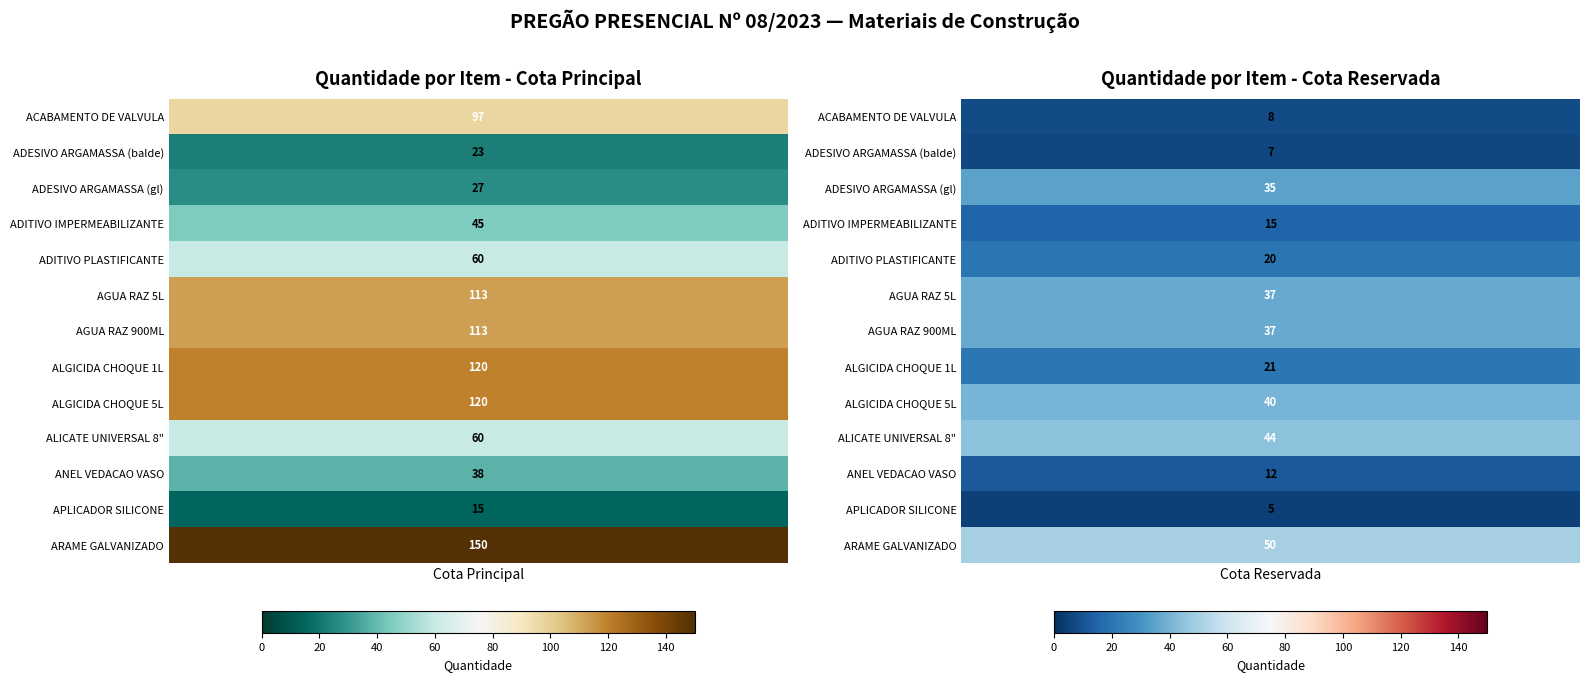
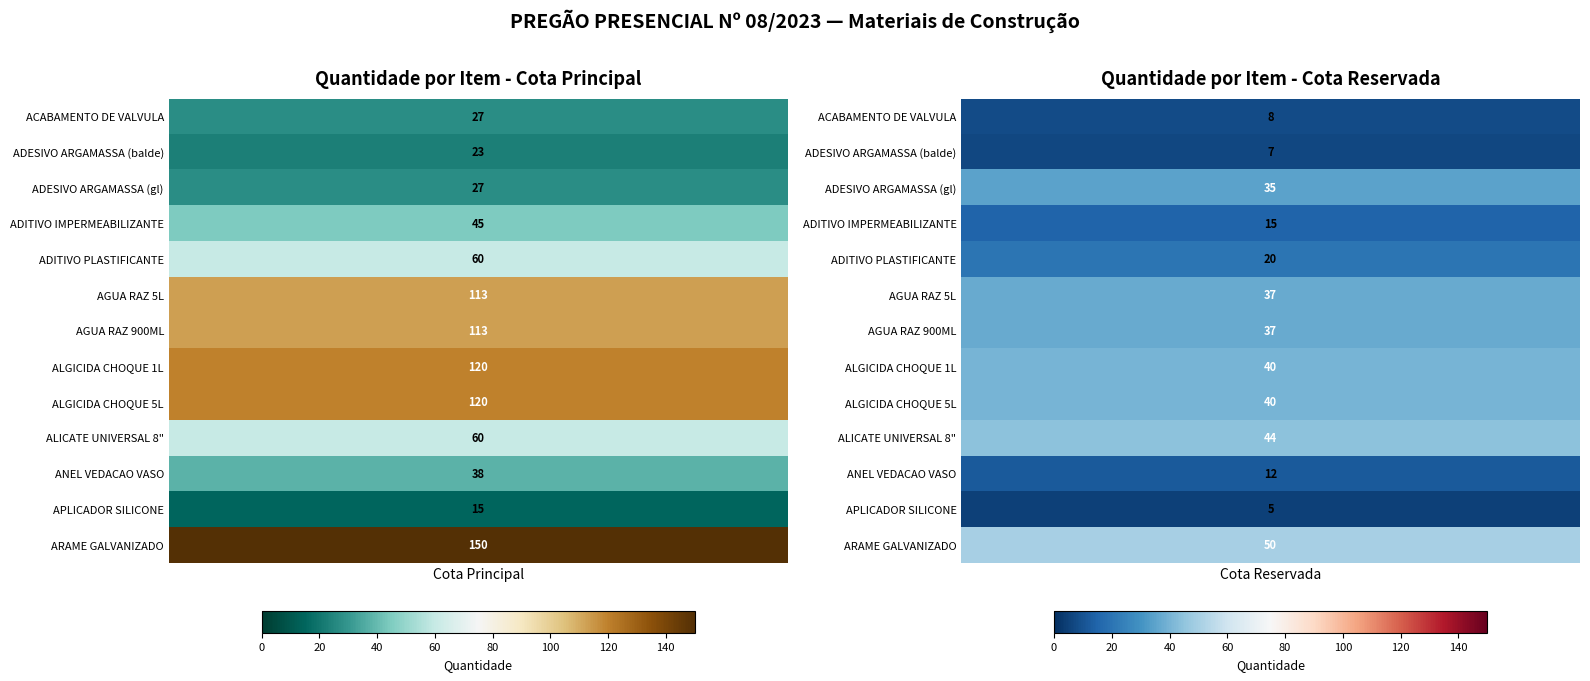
  {
    "Quantidade por Item - Cota Principal": {
      "ACABAMENTO DE VALVULA": {
-       "Cota Principal": 97
+       "Cota Principal": 27
      },
      "ADESIVO ARGAMASSA (balde)": {
        "Cota Principal": 23
      },
      "ADESIVO ARGAMASSA (gl)": {
        "Cota Principal": 27
      },
      "ADITIVO IMPERMEABILIZANTE": {
        "Cota Principal": 45
      },
      "ADITIVO PLASTIFICANTE": {
        "Cota Principal": 60
      },
      "AGUA RAZ 5L": {
        "Cota Principal": 113
      },
      "AGUA RAZ 900ML": {
        "Cota Principal": 113
      },
      "ALGICIDA CHOQUE 1L": {
        "Cota Principal": 120
      },
      "ALGICIDA CHOQUE 5L": {
        "Cota Principal": 120
      },
      "ALICATE UNIVERSAL 8\"": {
        "Cota Principal": 60
      },
      "ANEL VEDACAO VASO": {
        "Cota Principal": 38
      },
      "APLICADOR SILICONE": {
        "Cota Principal": 15
      },
      "ARAME GALVANIZADO": {
        "Cota Principal": 150
      }
    },
    "Quantidade por Item - Cota Reservada": {
      "ACABAMENTO DE VALVULA": {
        "Cota Reservada": 8
      },
      "ADESIVO ARGAMASSA (balde)": {
        "Cota Reservada": 7
      },
      "ADESIVO ARGAMASSA (gl)": {
        "Cota Reservada": 35
      },
      "ADITIVO IMPERMEABILIZANTE": {
        "Cota Reservada": 15
      },
      "ADITIVO PLASTIFICANTE": {
        "Cota Reservada": 20
      },
      "AGUA RAZ 5L": {
        "Cota Reservada": 37
      },
      "AGUA RAZ 900ML": {
        "Cota Reservada": 37
      },
      "ALGICIDA CHOQUE 1L": {
-       "Cota Reservada": 21
+       "Cota Reservada": 40
      },
      "ALGICIDA CHOQUE 5L": {
        "Cota Reservada": 40
      },
      "ALICATE UNIVERSAL 8\"": {
        "Cota Reservada": 44
      },
      "ANEL VEDACAO VASO": {
        "Cota Reservada": 12
      },
      "APLICADOR SILICONE": {
        "Cota Reservada": 5
      },
      "ARAME GALVANIZADO": {
        "Cota Reservada": 50
      }
    }
  }
